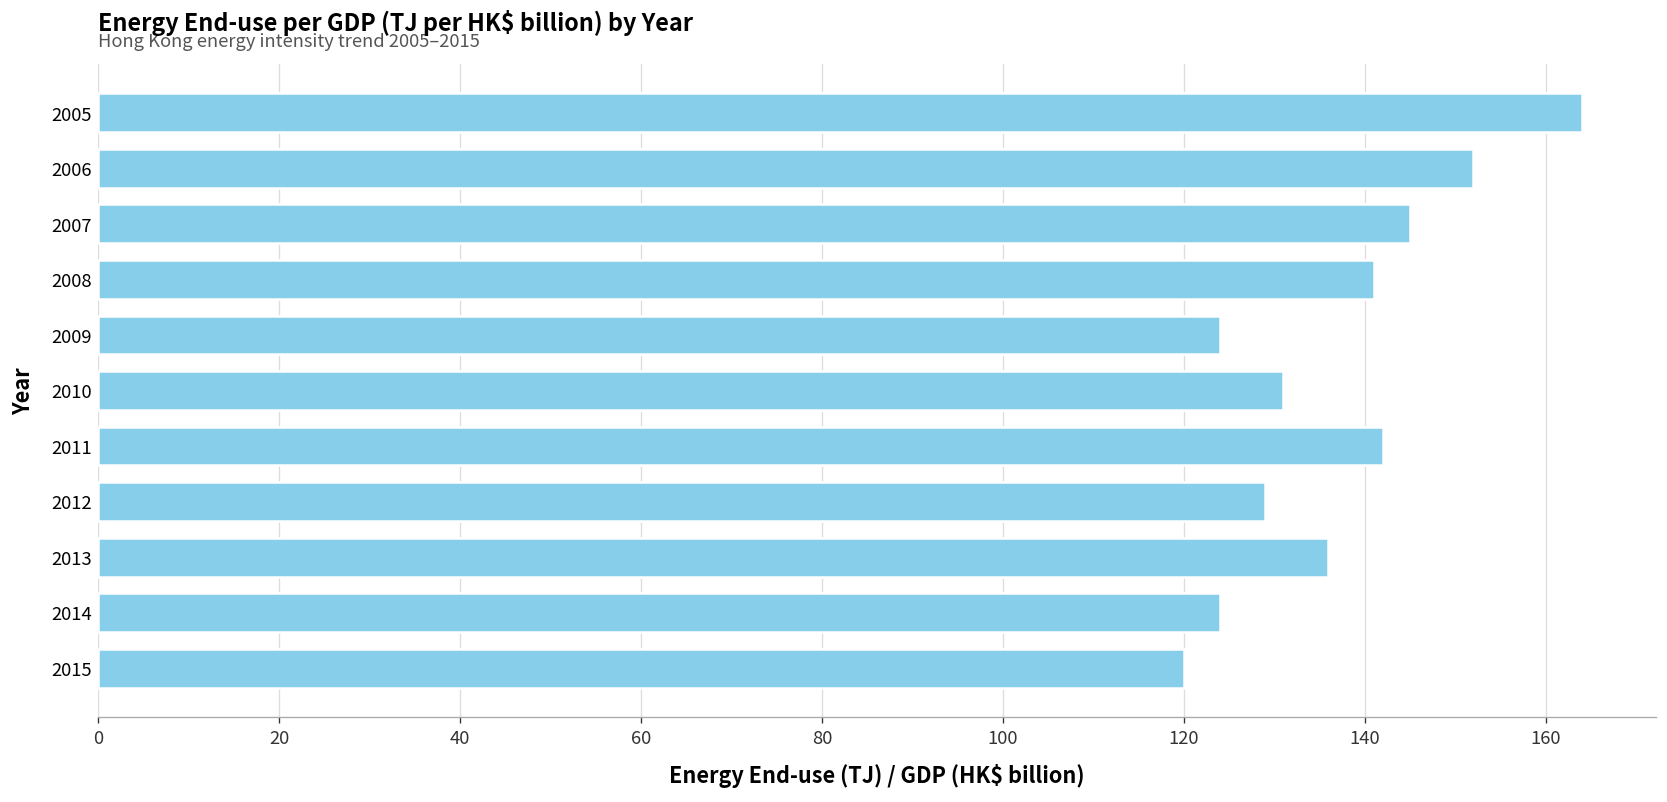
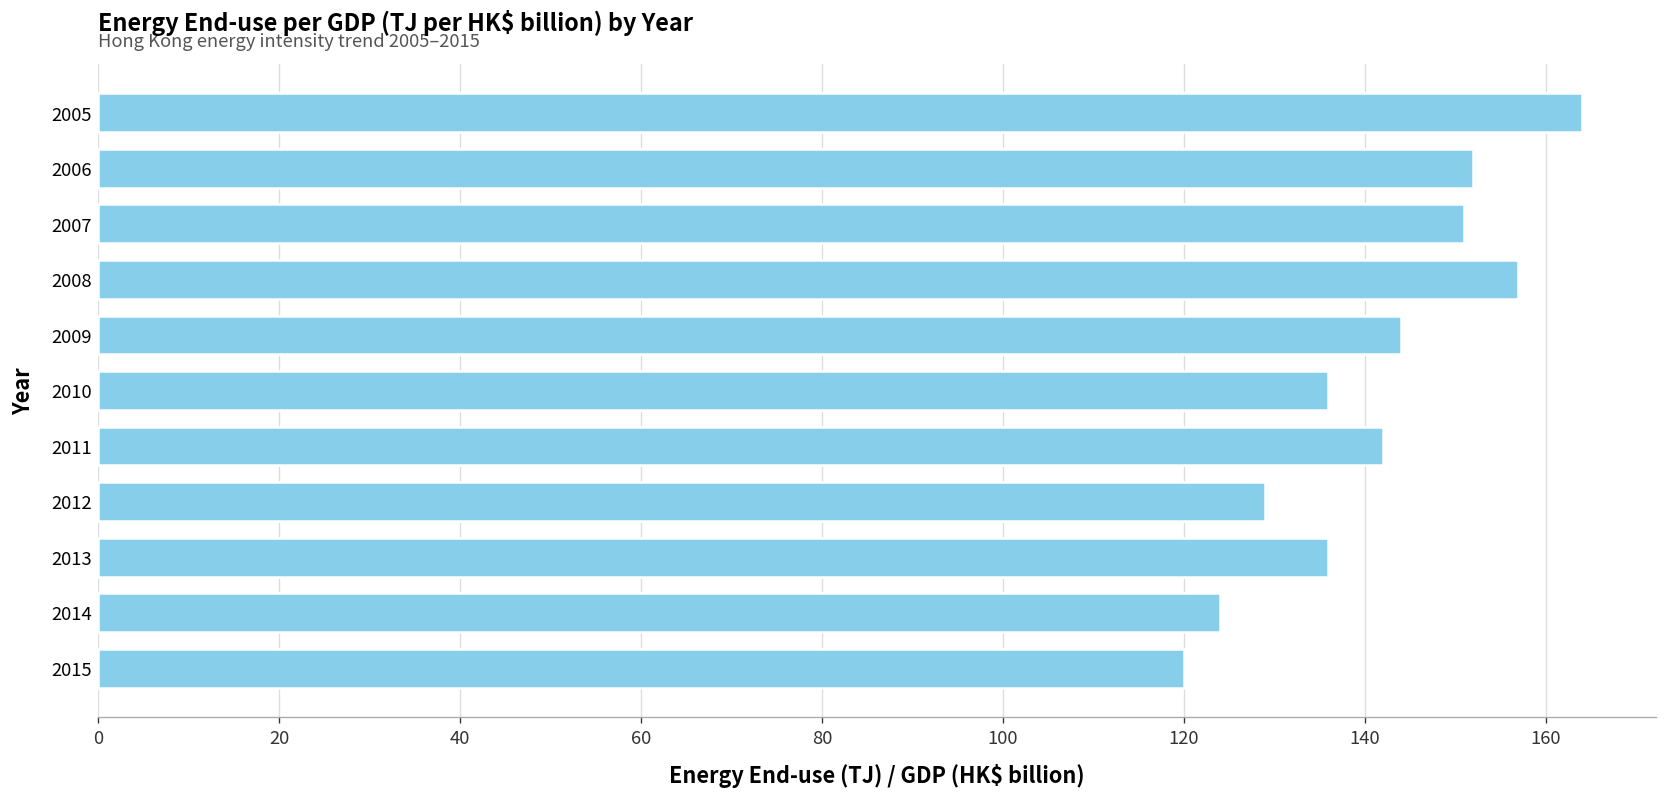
  {
    "2005": 164,
    "2006": 152,
-   "2007": 145,
-   "2008": 141,
-   "2009": 124,
-   "2010": 131,
+   "2007": 151,
+   "2008": 157,
+   "2009": 144,
+   "2010": 136,
    "2011": 142,
    "2012": 129,
    "2013": 136,
    "2014": 124,
    "2015": 120
  }
